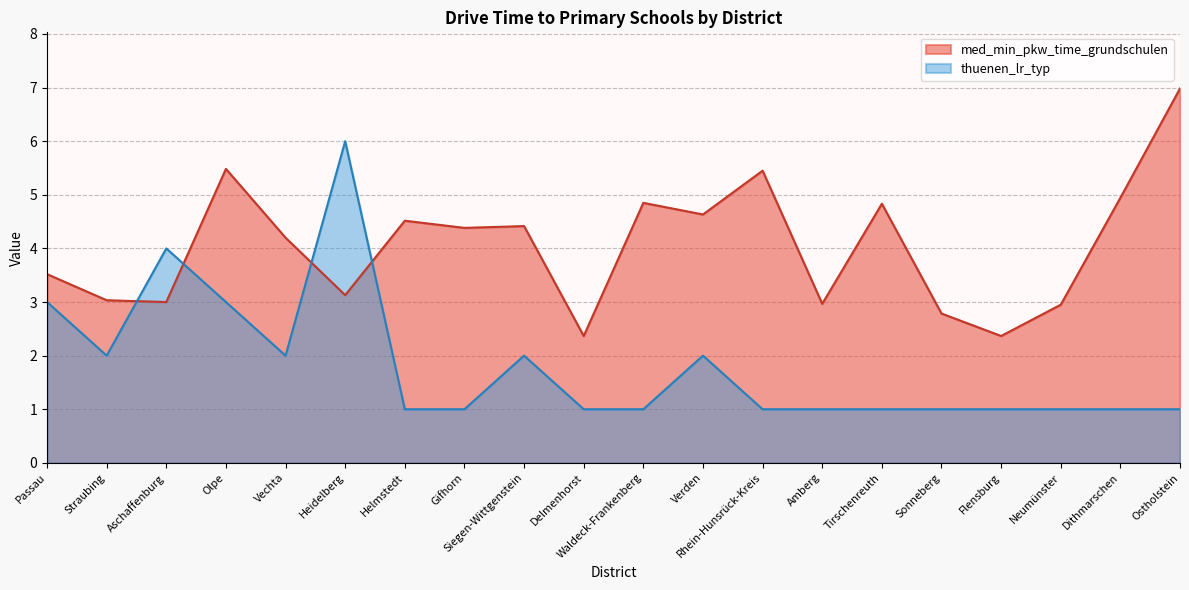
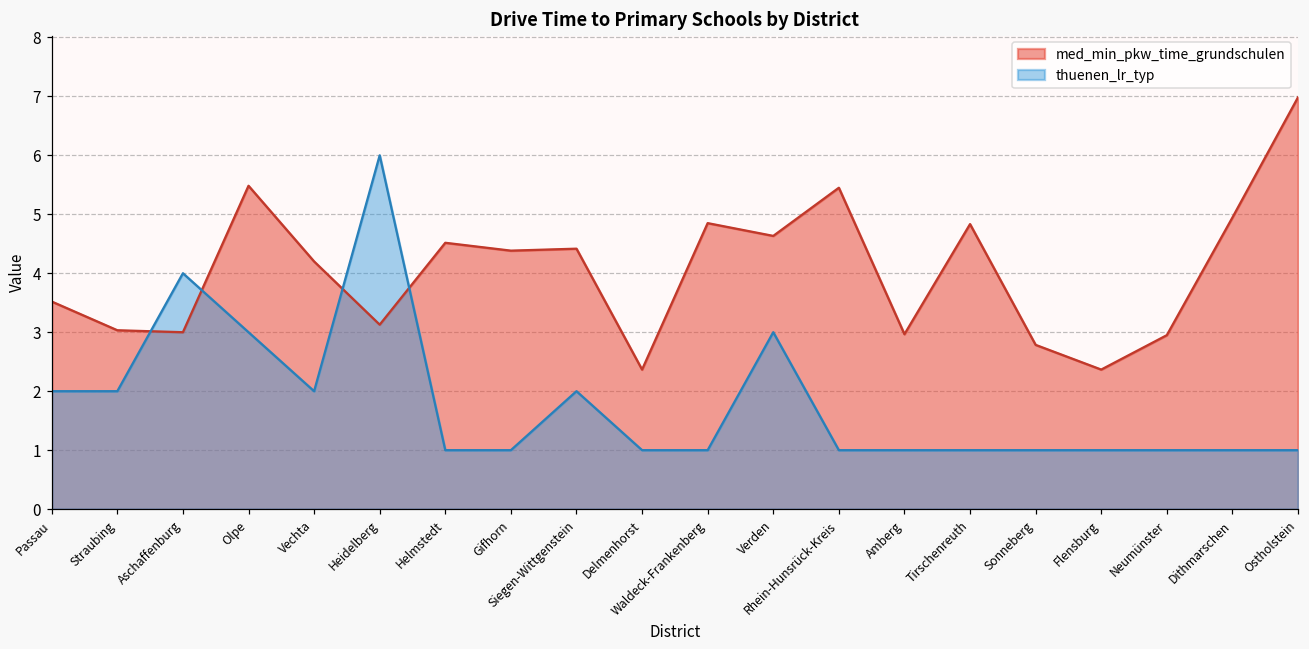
  {
    "med_min_pkw_time_grundschulen": {
      "Passau": 3.5,
      "Straubing": 3,
      "Aschaffenburg": 3,
      "Olpe": 5.5,
      "Vechta": 4.2,
      "Heidelberg": 3.1,
      "Helmstedt": 4.5,
      "Gifhorn": 4.4,
      "Siegen-Wittgenstein": 4.4,
      "Delmenhorst": 2.4,
      "Waldeck-Frankenberg": 4.9,
      "Verden": 4.6,
      "Rhein-Hunsrück-Kreis": 5.5,
      "Amberg": 3,
      "Tirschenreuth": 4.8,
      "Sonneberg": 2.8,
      "Flensburg": 2.4,
      "Neumünster": 3.0,
      "Dithmarschen": 4.9,
      "Ostholstein": 7
    },
    "thuenen_lr_typ": {
-     "Passau": 3,
+     "Passau": 2,
      "Straubing": 2,
      "Aschaffenburg": 4,
      "Olpe": 3,
      "Vechta": 2,
      "Heidelberg": 6,
      "Helmstedt": 1,
      "Gifhorn": 1,
      "Siegen-Wittgenstein": 2,
      "Delmenhorst": 1,
      "Waldeck-Frankenberg": 1,
-     "Verden": 2,
+     "Verden": 3,
      "Rhein-Hunsrück-Kreis": 1,
      "Amberg": 1,
      "Tirschenreuth": 1,
      "Sonneberg": 1,
      "Flensburg": 1,
      "Neumünster": 1,
      "Dithmarschen": 1,
      "Ostholstein": 1
    }
  }
